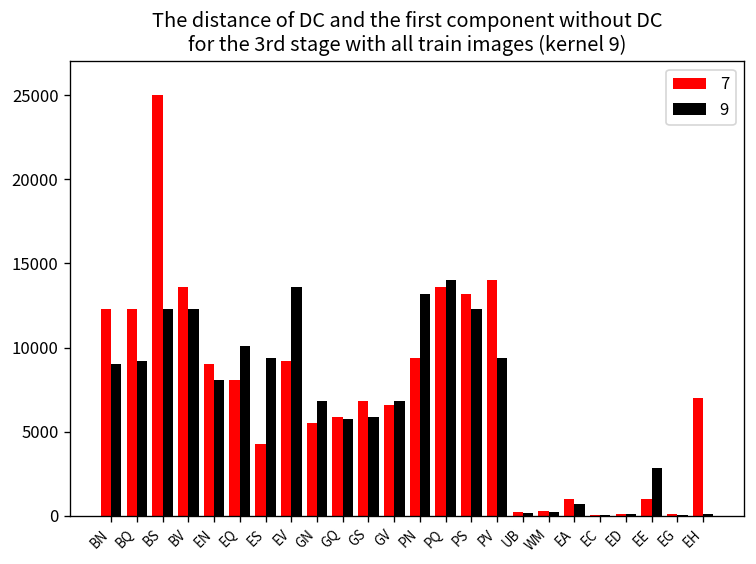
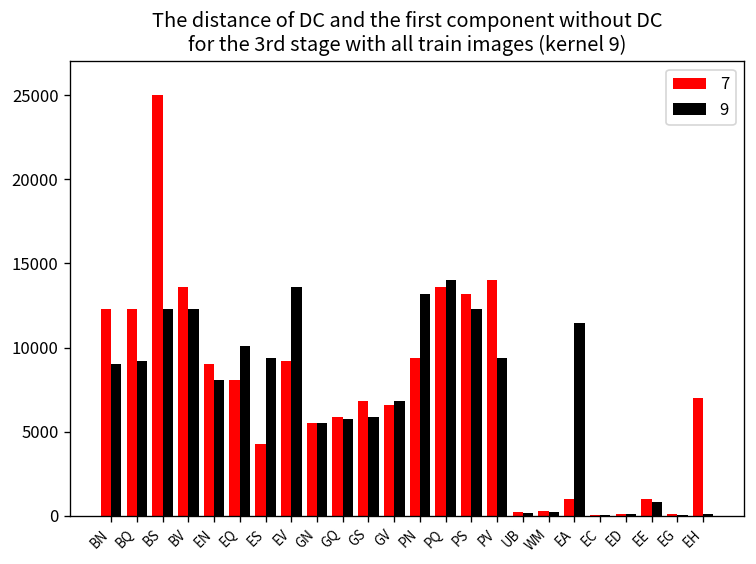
  {
    "7": {
      "BN": 12300,
      "BQ": 12300,
      "BS": 25000,
      "BV": 13600,
      "EN": 9000,
      "EQ": 8100,
      "ES": 4300,
      "EV": 9200,
      "GN": 5500,
      "GQ": 5900,
      "GS": 6800,
      "GV": 6600,
      "PN": 9400,
      "PQ": 13600,
      "PS": 13200,
      "PV": 14000,
      "UB": 300,
      "WM": 300,
      "EA": 1000,
      "EE": 1000,
      "EH": 7000
    },
    "9": {
      "BN": 9000,
      "BQ": 9200,
      "BS": 12300,
      "BV": 12300,
      "EN": 8100,
      "EQ": 10100,
      "ES": 9400,
      "EV": 13600,
-     "GN": 6800,
+     "GN": 5500,
      "GQ": 5700,
      "GS": 5900,
      "GV": 6800,
      "PN": 13200,
      "PQ": 14000,
      "PS": 12300,
      "PV": 9400,
      "UB": 200,
      "WM": 300,
-     "EA": 700,
-     "EE": 2900
+     "EA": 11400,
+     "EE": 800
    }
  }
